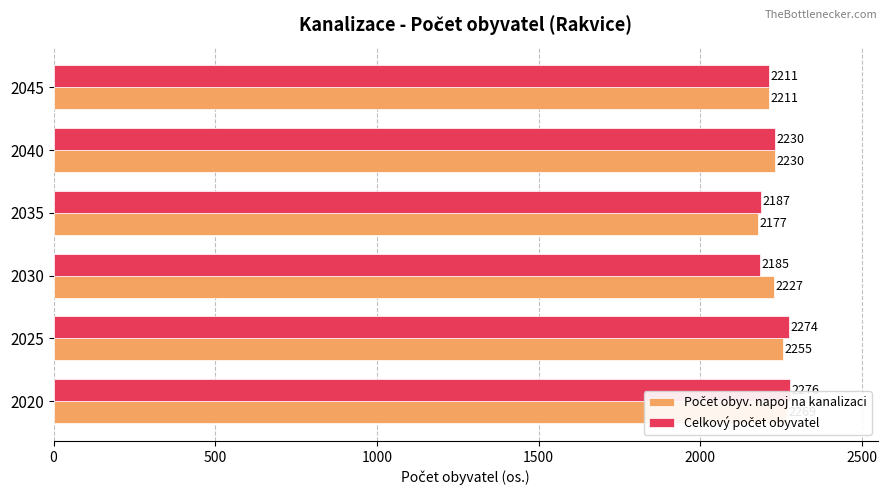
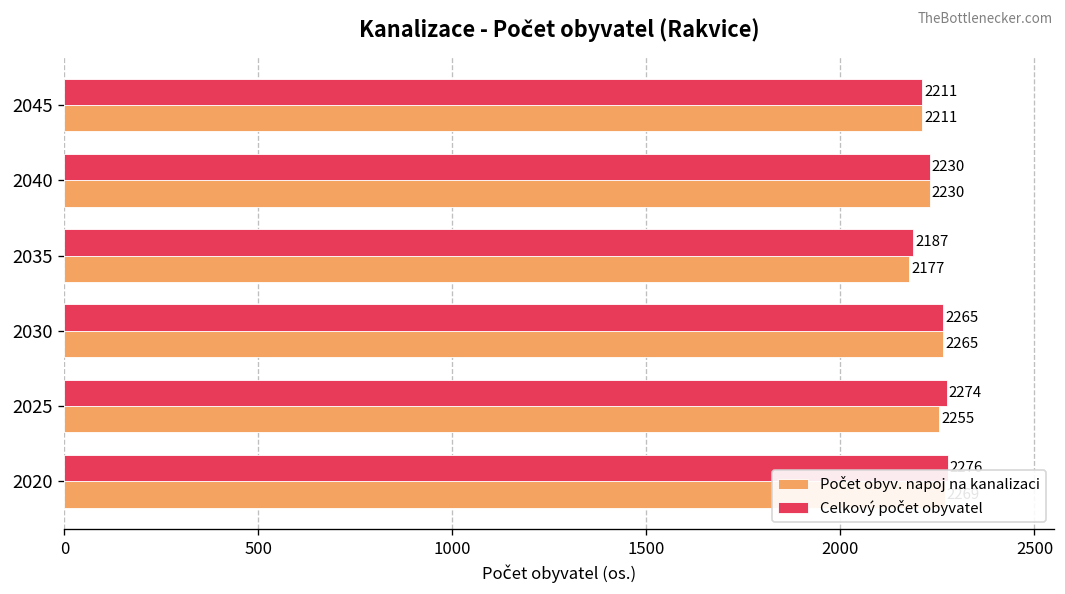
  {
    "Počet obyv. napoj na kanalizaci": {
      "2045": 2211,
      "2040": 2230,
      "2035": 2177,
-     "2030": 2227,
+     "2030": 2265,
      "2025": 2255
    },
    "Celkový počet obyvatel": {
      "2045": 2211,
      "2040": 2230,
      "2035": 2187,
-     "2030": 2185,
+     "2030": 2265,
      "2025": 2274
    }
  }
